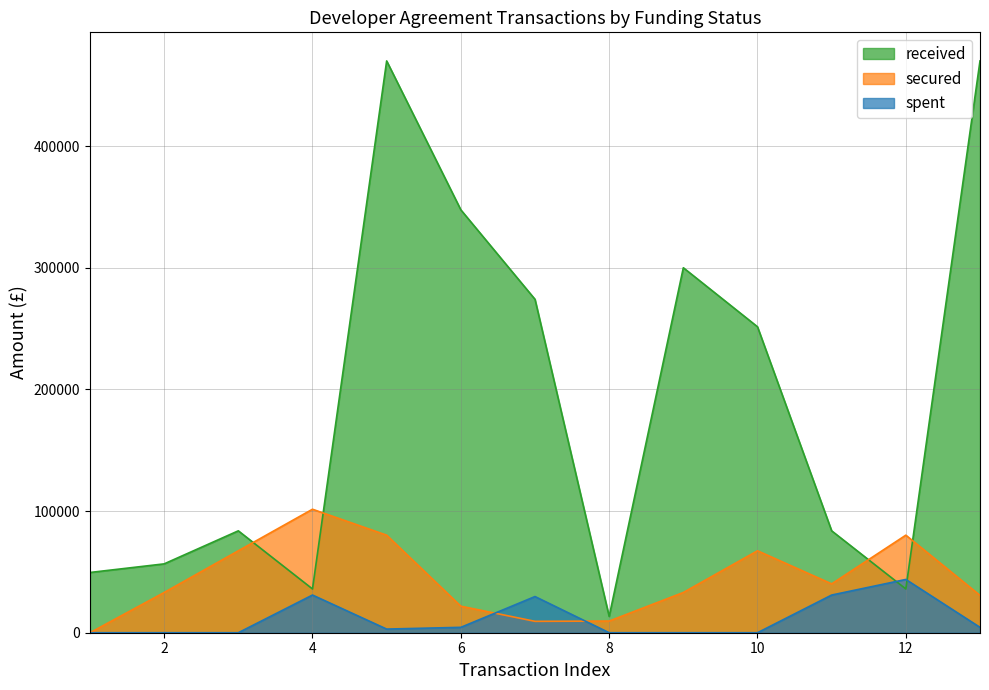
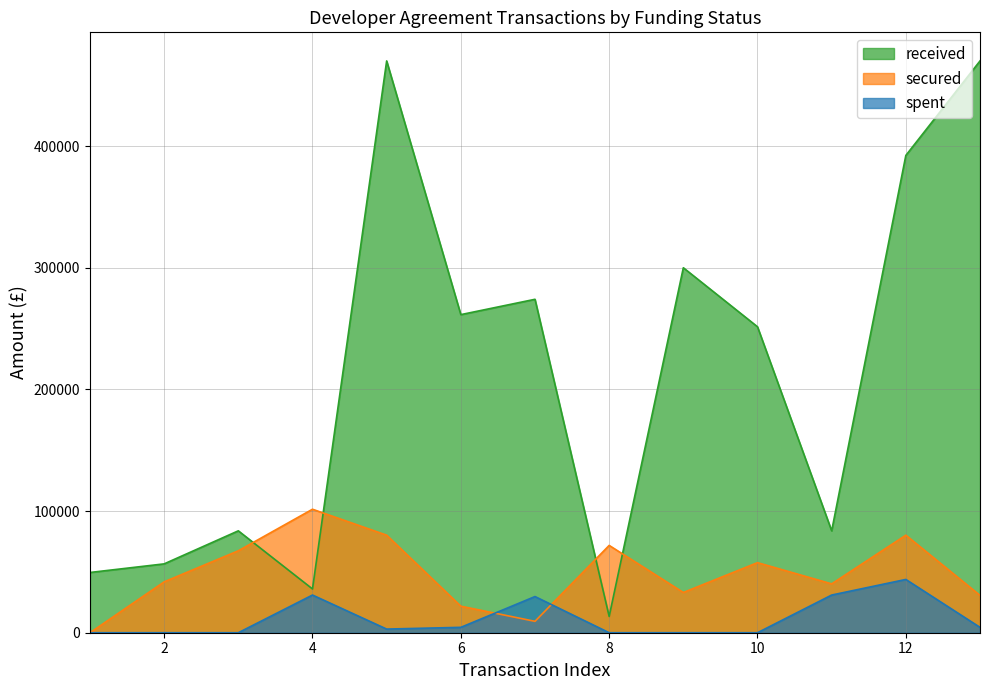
  {
    "received": {
      "2": 57000,
      "4": 36000,
-     "6": 348000,
+     "6": 261000,
      "8": 13000,
      "10": 251000,
-     "12": 36000
+     "12": 392000
    },
    "secured": {
-     "2": 33000,
+     "2": 42000,
      "4": 102000,
      "6": 22000,
-     "8": 10000,
-     "10": 67000,
+     "8": 72000,
+     "10": 58000,
      "12": 80000
    },
    "spent": {
      "2": 0,
      "4": 31000,
      "6": 4000,
      "8": 0,
      "10": 0,
      "12": 44000
    }
  }
